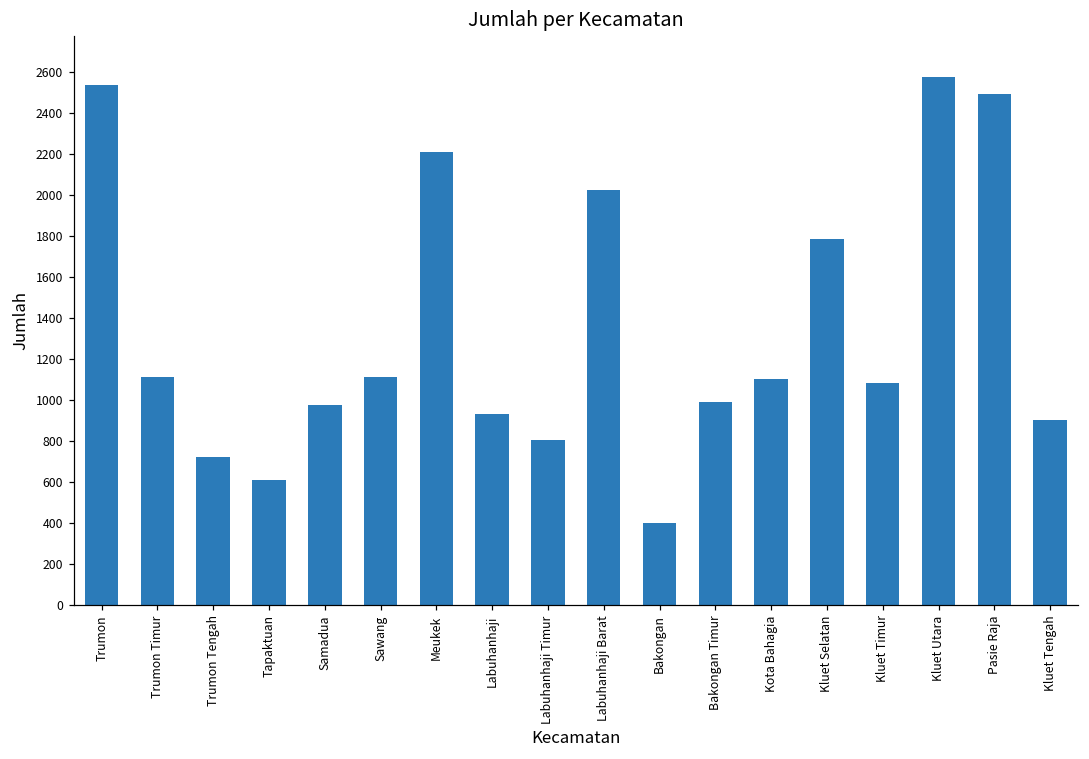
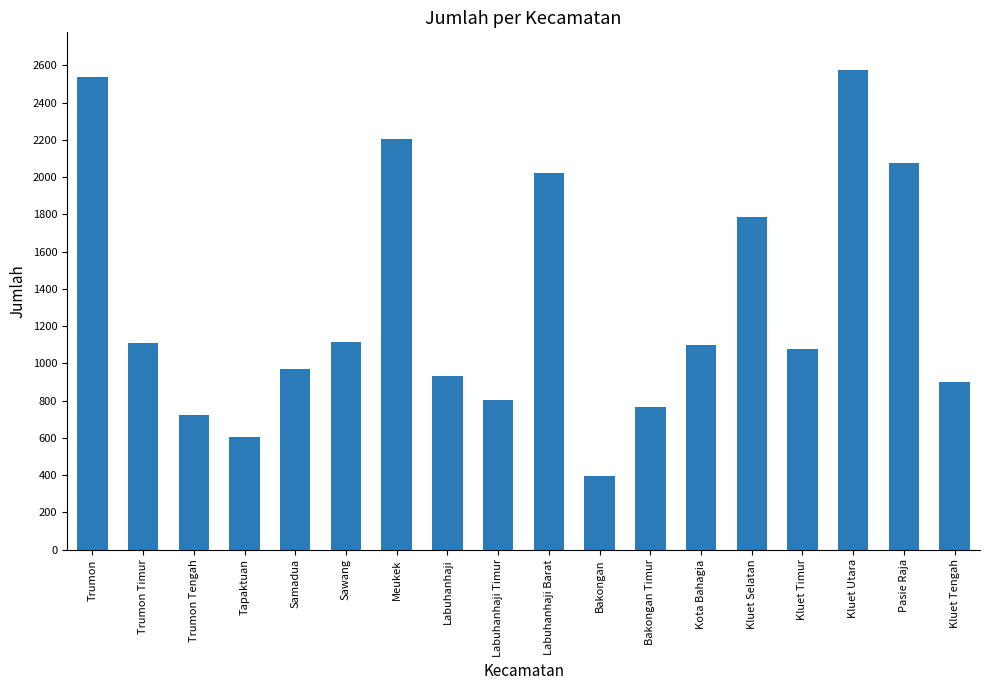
  {
    "Trumon": 2540,
    "Trumon Timur": 1110,
    "Trumon Tengah": 720,
    "Tapaktuan": 610,
    "Samadua": 970,
    "Sawang": 1110,
    "Meukek": 2210,
    "Labuhanhaji": 930,
    "Labuhanhaji Timur": 800,
    "Labuhanhaji Barat": 2020,
    "Bakongan": 400,
-   "Bakongan Timur": 990,
+   "Bakongan Timur": 760,
    "Kota Bahagia": 1100,
    "Kluet Selatan": 1790,
    "Kluet Timur": 1080,
    "Kluet Utara": 2580,
-   "Pasie Raja": 2490,
+   "Pasie Raja": 2080,
    "Kluet Tengah": 900
  }
